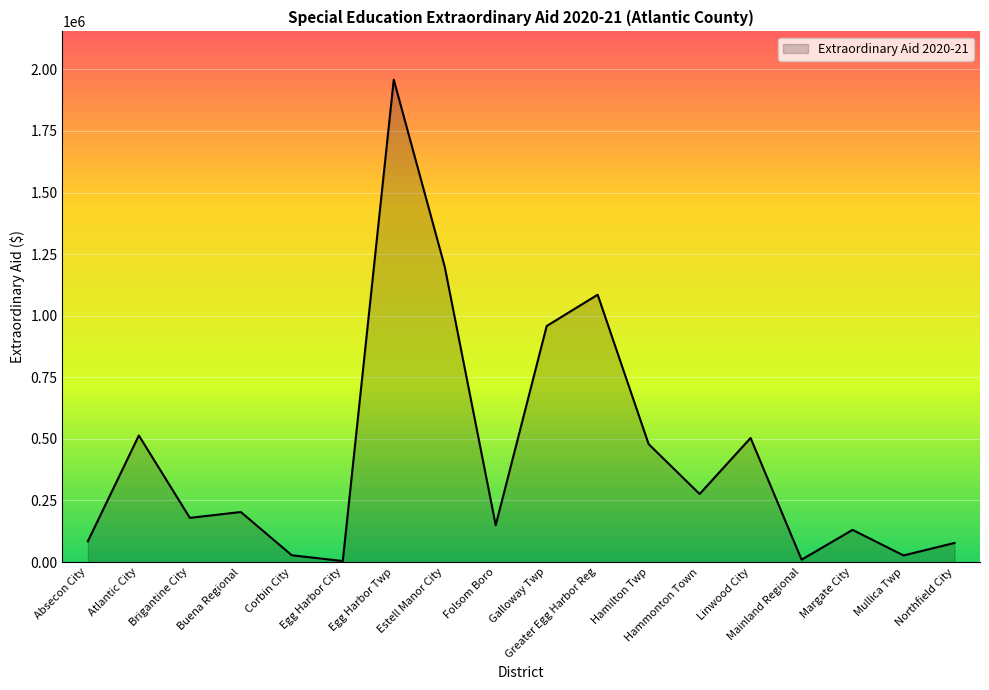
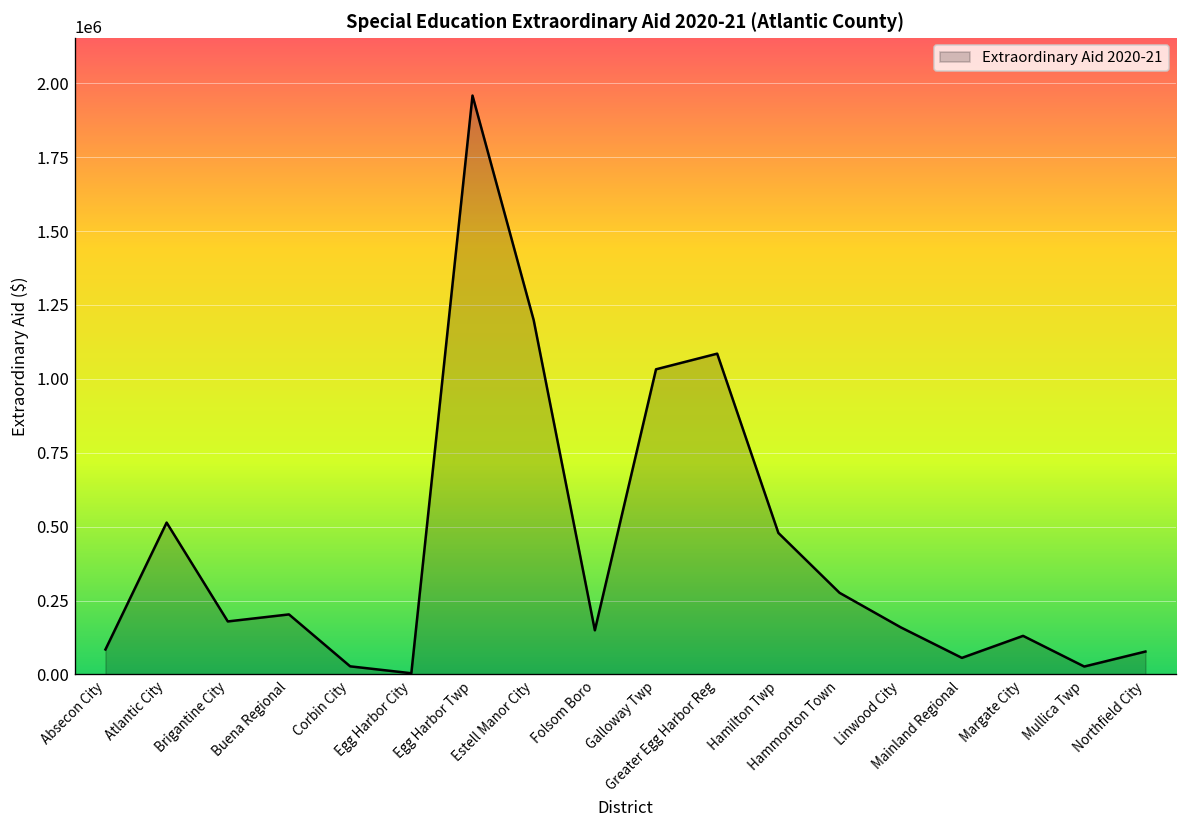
  {
    "Absecon City": 80000,
    "Atlantic City": 510000,
    "Brigantine City": 180000,
    "Buena Regional": 200000,
    "Corbin City": 30000,
    "Egg Harbor City": 0,
    "Egg Harbor Twp": 1960000,
    "Estell Manor City": 1200000,
    "Folsom Boro": 150000,
-   "Galloway Twp": 960000,
+   "Galloway Twp": 1030000,
    "Greater Egg Harbor Reg": 1090000,
    "Hamilton Twp": 480000,
    "Hammonton Town": 280000,
-   "Linwood City": 500000,
-   "Mainland Regional": 10000,
+   "Linwood City": 160000,
+   "Mainland Regional": 60000,
    "Margate City": 130000,
    "Mullica Twp": 30000,
    "Northfield City": 80000
  }
